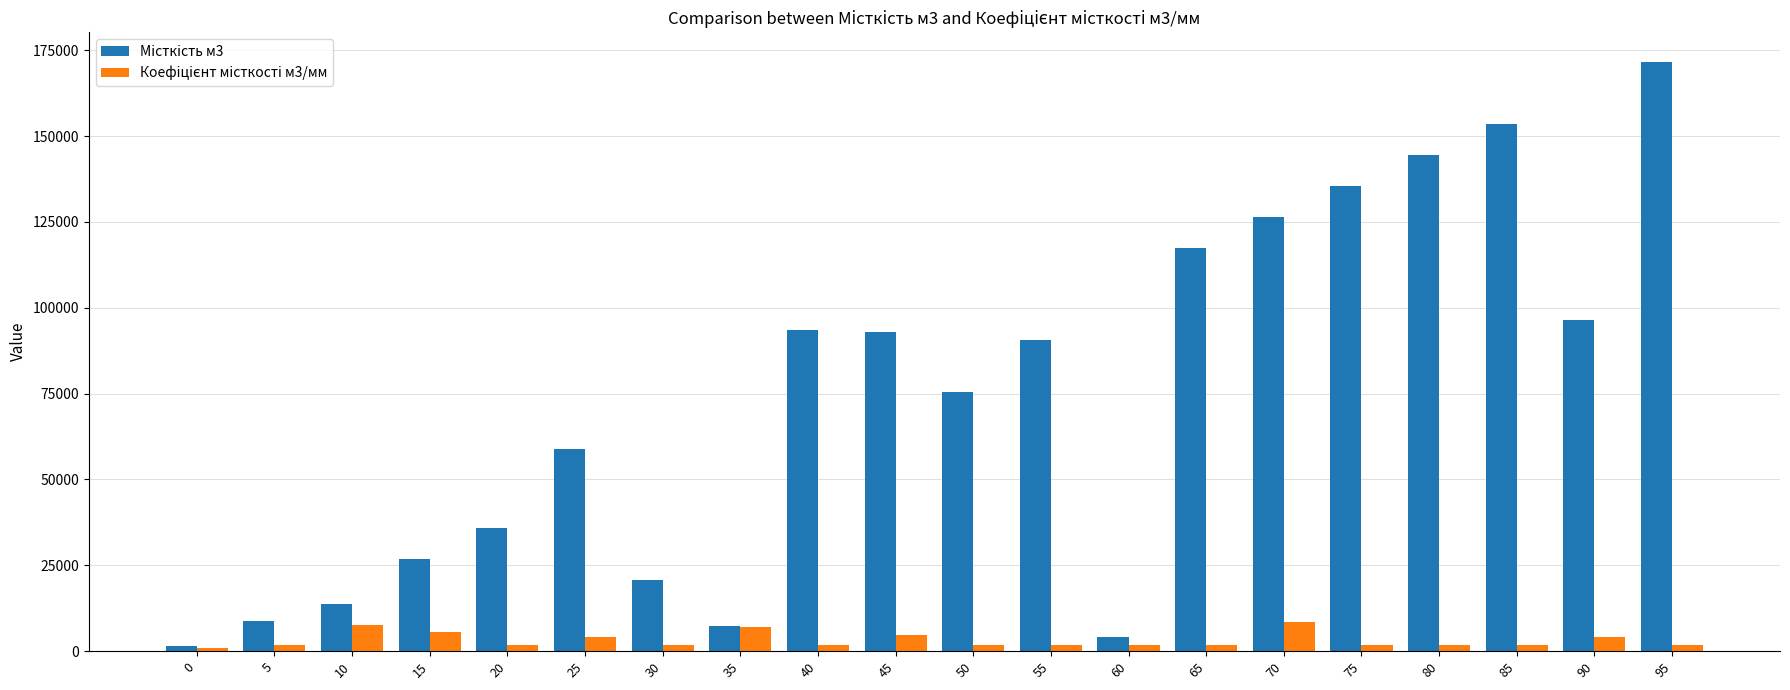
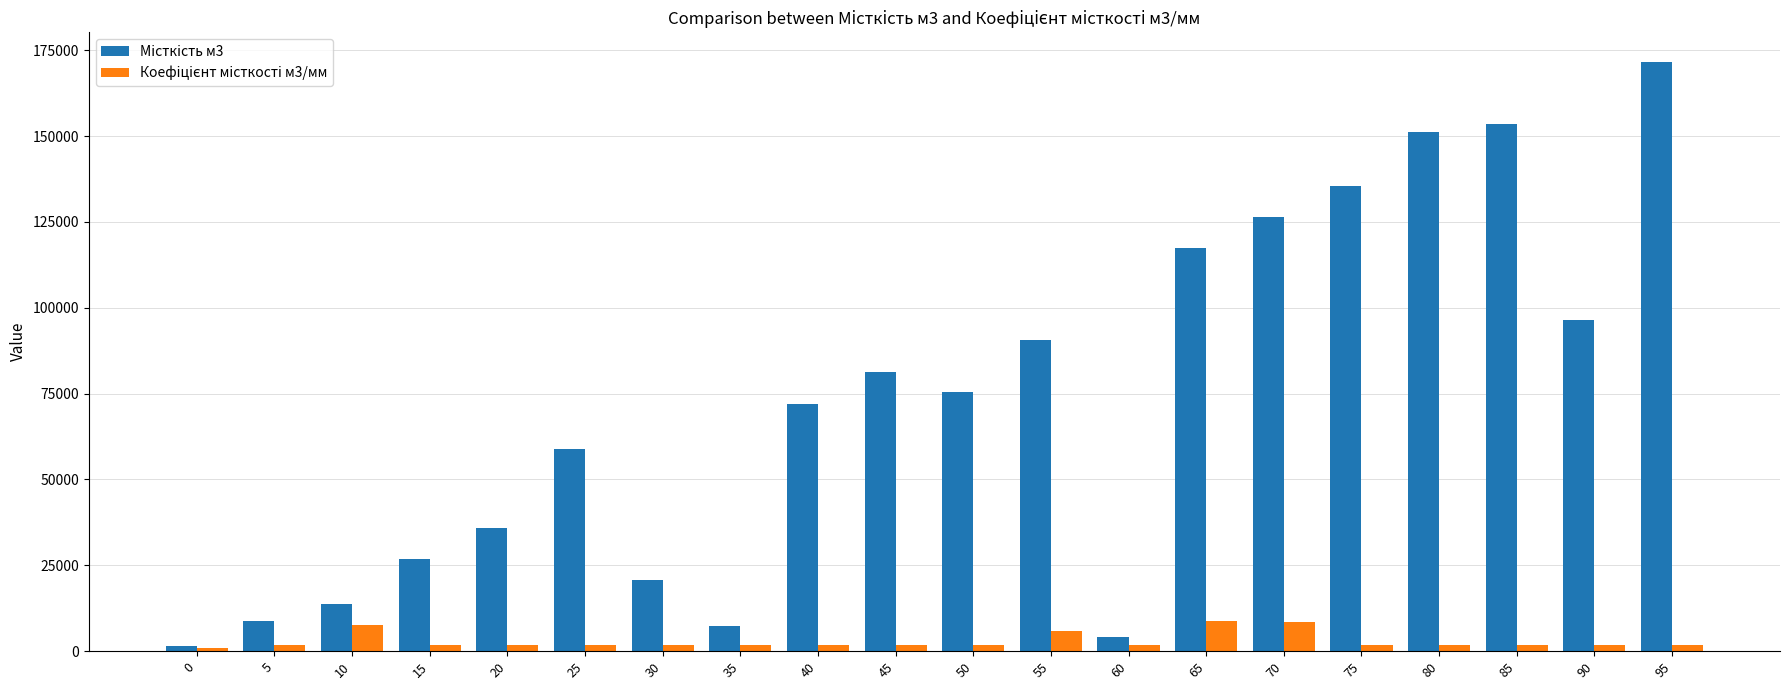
  {
    "Місткість м3": {
      "0": 1000,
      "5": 9000,
      "10": 14000,
      "15": 27000,
      "20": 36000,
      "25": 59000,
      "30": 21000,
      "35": 7000,
-     "40": 93000,
-     "45": 93000,
+     "40": 72000,
+     "45": 81000,
      "50": 75000,
      "55": 91000,
      "60": 4000,
      "65": 117000,
      "70": 126000,
      "75": 135000,
-     "80": 144000,
+     "80": 151000,
      "85": 154000,
      "90": 97000,
      "95": 172000
    },
    "Коефіцієнт місткості м3/мм": {
      "0": 1000,
      "5": 2000,
      "10": 8000,
-     "15": 6000,
+     "15": 2000,
      "20": 2000,
-     "25": 4000,
+     "25": 2000,
      "30": 2000,
-     "35": 7000,
+     "35": 2000,
      "40": 2000,
-     "45": 5000,
+     "45": 2000,
      "50": 2000,
-     "55": 2000,
+     "55": 6000,
      "60": 2000,
-     "65": 2000,
+     "65": 9000,
      "70": 9000,
      "75": 2000,
      "80": 2000,
      "85": 2000,
-     "90": 4000,
+     "90": 2000,
      "95": 2000
    }
  }
